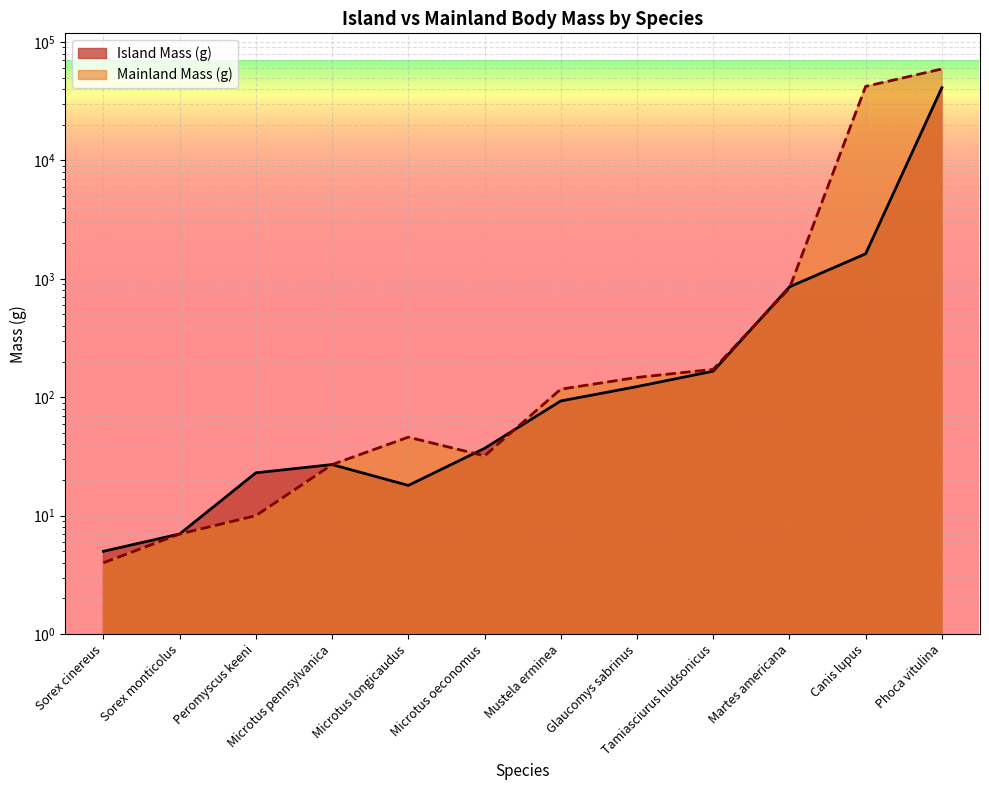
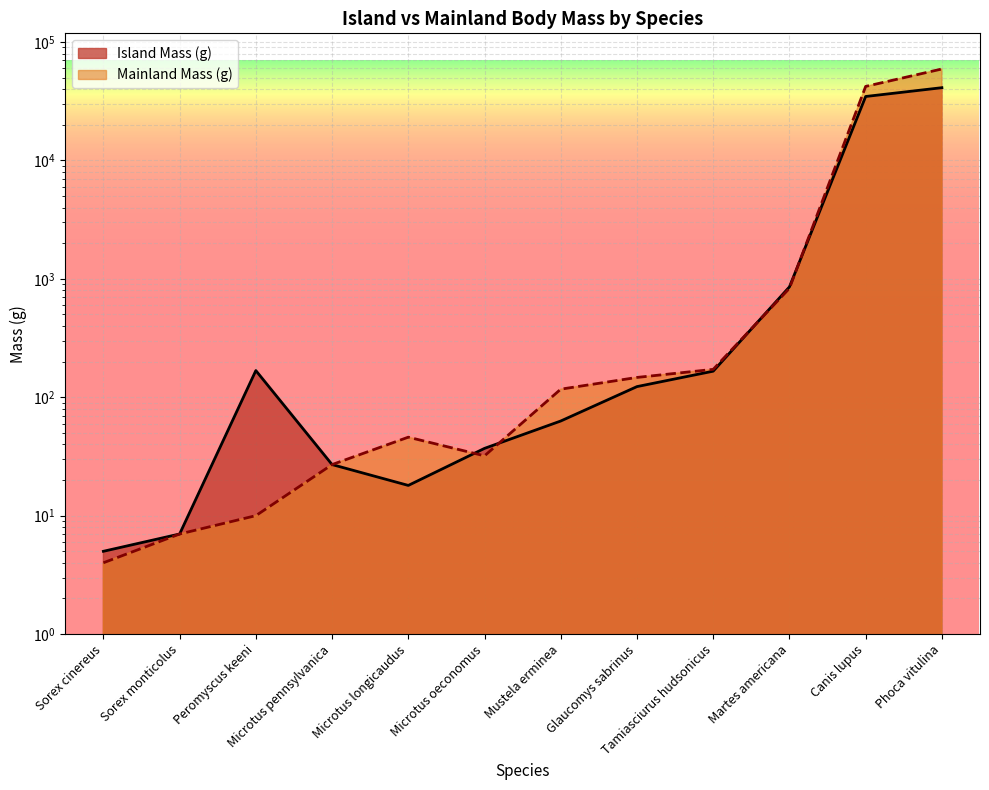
  {
    "Island Mass (g)": {
      "Sorex cinereus": 5,
-     "Peromyscus keeni": 23,
+     "Peromyscus keeni": 170,
      "Microtus longicaudus": 18,
      "Microtus oeconomus": 37,
-     "Mustela erminea": 90,
+     "Mustela erminea": 60,
      "Glaucomys sabrinus": 120,
-     "Canis lupus": 1600,
+     "Canis lupus": 35000,
      "Phoca vitulina": 41000
    },
    "Mainland Mass (g)": {
      "Sorex cinereus": 4,
      "Peromyscus keeni": 10,
      "Microtus longicaudus": 46,
      "Microtus oeconomus": 32,
      "Mustela erminea": 120,
      "Glaucomys sabrinus": 150,
      "Canis lupus": 42000,
      "Phoca vitulina": 60000
    }
  }
